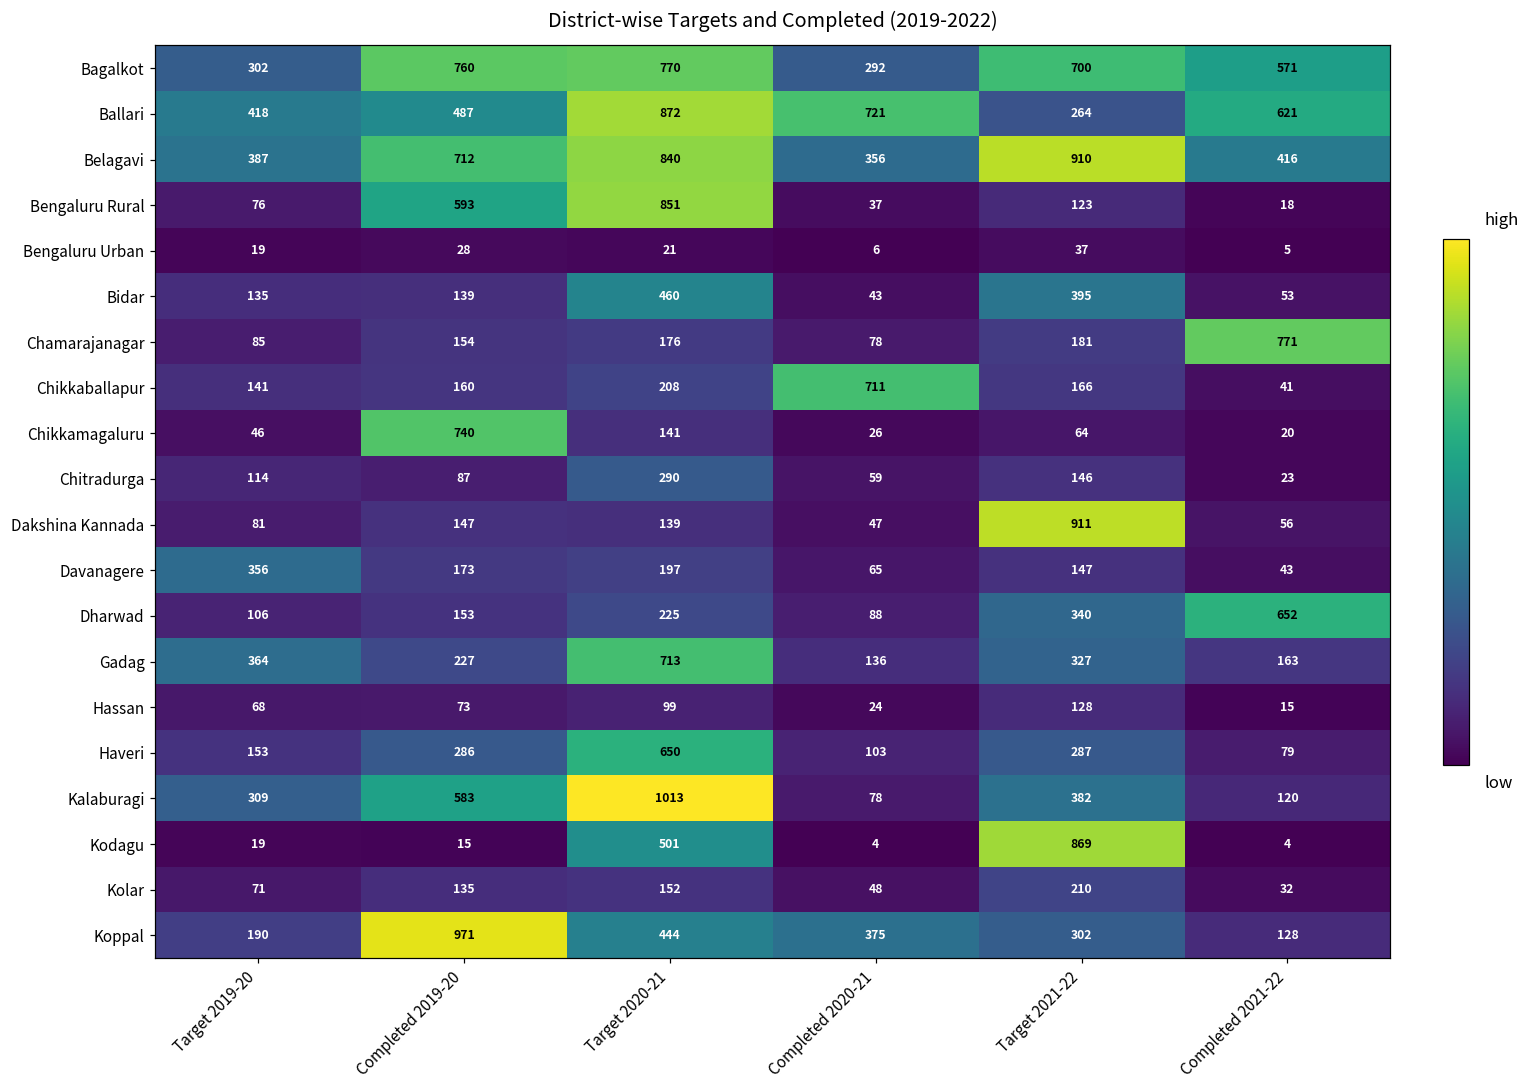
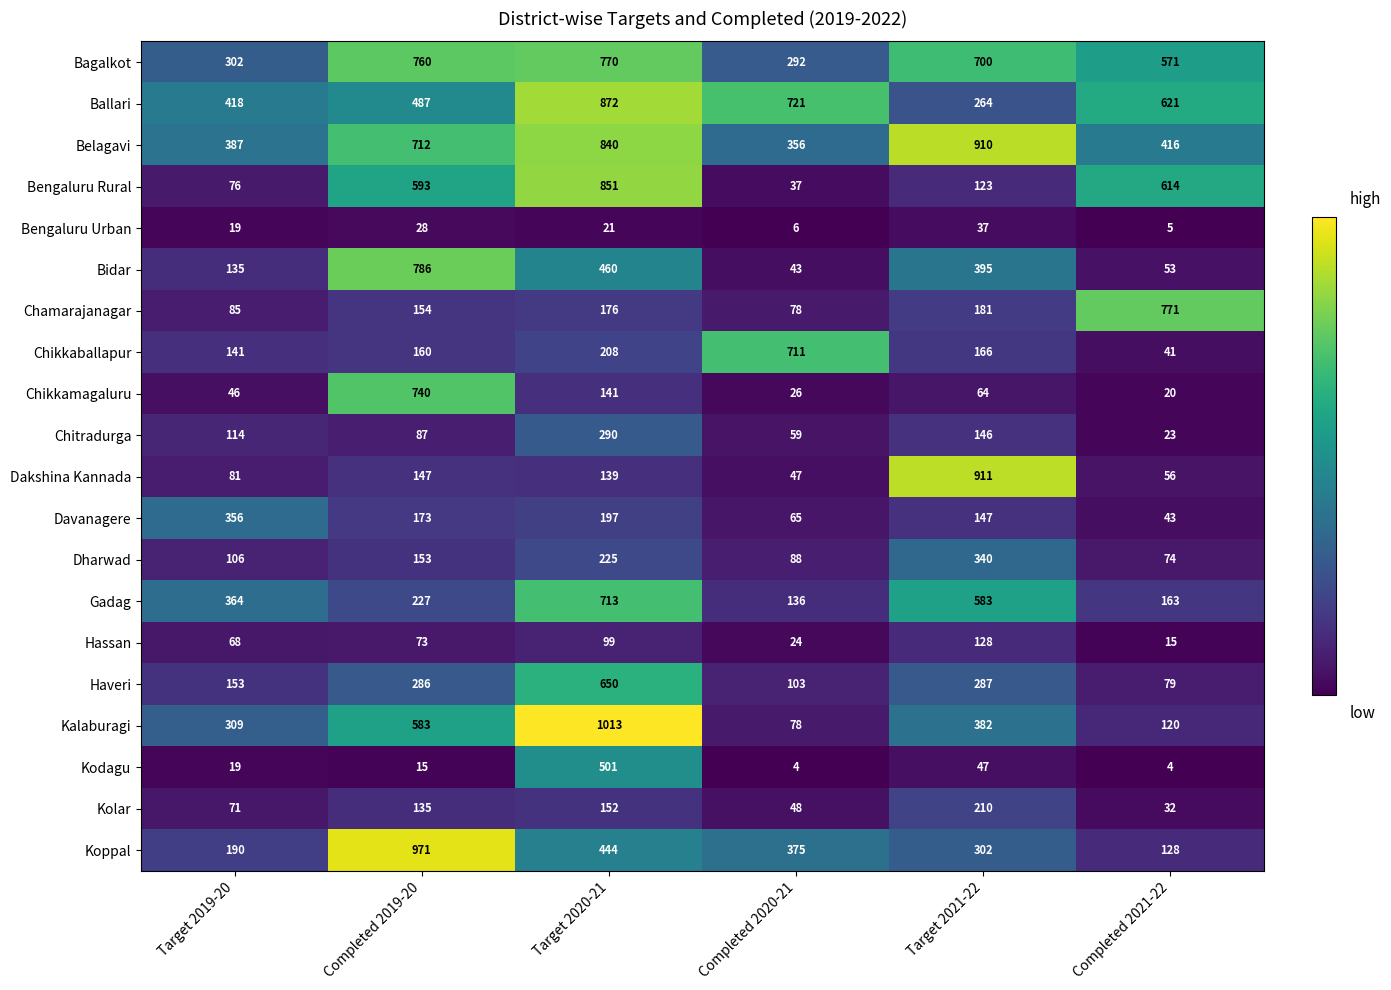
  {
    "Bagalkot": {
      "Target 2019-20": 302,
      "Completed 2019-20": 760,
      "Target 2020-21": 770,
      "Completed 2020-21": 292,
      "Target 2021-22": 700,
      "Completed 2021-22": 571
    },
    "Ballari": {
      "Target 2019-20": 418,
      "Completed 2019-20": 487,
      "Target 2020-21": 872,
      "Completed 2020-21": 721,
      "Target 2021-22": 264,
      "Completed 2021-22": 621
    },
    "Belagavi": {
      "Target 2019-20": 387,
      "Completed 2019-20": 712,
      "Target 2020-21": 840,
      "Completed 2020-21": 356,
      "Target 2021-22": 910,
      "Completed 2021-22": 416
    },
    "Bengaluru Rural": {
      "Target 2019-20": 76,
      "Completed 2019-20": 593,
      "Target 2020-21": 851,
      "Completed 2020-21": 37,
      "Target 2021-22": 123,
-     "Completed 2021-22": 18
+     "Completed 2021-22": 614
    },
    "Bengaluru Urban": {
      "Target 2019-20": 19,
      "Completed 2019-20": 28,
      "Target 2020-21": 21,
      "Completed 2020-21": 6,
      "Target 2021-22": 37,
      "Completed 2021-22": 5
    },
    "Bidar": {
      "Target 2019-20": 135,
-     "Completed 2019-20": 139,
+     "Completed 2019-20": 786,
      "Target 2020-21": 460,
      "Completed 2020-21": 43,
      "Target 2021-22": 395,
      "Completed 2021-22": 53
    },
    "Chamarajanagar": {
      "Target 2019-20": 85,
      "Completed 2019-20": 154,
      "Target 2020-21": 176,
      "Completed 2020-21": 78,
      "Target 2021-22": 181,
      "Completed 2021-22": 771
    },
    "Chikkaballapur": {
      "Target 2019-20": 141,
      "Completed 2019-20": 160,
      "Target 2020-21": 208,
      "Completed 2020-21": 711,
      "Target 2021-22": 166,
      "Completed 2021-22": 41
    },
    "Chikkamagaluru": {
      "Target 2019-20": 46,
      "Completed 2019-20": 740,
      "Target 2020-21": 141,
      "Completed 2020-21": 26,
      "Target 2021-22": 64,
      "Completed 2021-22": 20
    },
    "Chitradurga": {
      "Target 2019-20": 114,
      "Completed 2019-20": 87,
      "Target 2020-21": 290,
      "Completed 2020-21": 59,
      "Target 2021-22": 146,
      "Completed 2021-22": 23
    },
    "Dakshina Kannada": {
      "Target 2019-20": 81,
      "Completed 2019-20": 147,
      "Target 2020-21": 139,
      "Completed 2020-21": 47,
      "Target 2021-22": 911,
      "Completed 2021-22": 56
    },
    "Davanagere": {
      "Target 2019-20": 356,
      "Completed 2019-20": 173,
      "Target 2020-21": 197,
      "Completed 2020-21": 65,
      "Target 2021-22": 147,
      "Completed 2021-22": 43
    },
    "Dharwad": {
      "Target 2019-20": 106,
      "Completed 2019-20": 153,
      "Target 2020-21": 225,
      "Completed 2020-21": 88,
      "Target 2021-22": 340,
-     "Completed 2021-22": 652
+     "Completed 2021-22": 74
    },
    "Gadag": {
      "Target 2019-20": 364,
      "Completed 2019-20": 227,
      "Target 2020-21": 713,
      "Completed 2020-21": 136,
-     "Target 2021-22": 327,
+     "Target 2021-22": 583,
      "Completed 2021-22": 163
    },
    "Hassan": {
      "Target 2019-20": 68,
      "Completed 2019-20": 73,
      "Target 2020-21": 99,
      "Completed 2020-21": 24,
      "Target 2021-22": 128,
      "Completed 2021-22": 15
    },
    "Haveri": {
      "Target 2019-20": 153,
      "Completed 2019-20": 286,
      "Target 2020-21": 650,
      "Completed 2020-21": 103,
      "Target 2021-22": 287,
      "Completed 2021-22": 79
    },
    "Kalaburagi": {
      "Target 2019-20": 309,
      "Completed 2019-20": 583,
      "Target 2020-21": 1013,
      "Completed 2020-21": 78,
      "Target 2021-22": 382,
      "Completed 2021-22": 120
    },
    "Kodagu": {
      "Target 2019-20": 19,
      "Completed 2019-20": 15,
      "Target 2020-21": 501,
      "Completed 2020-21": 4,
-     "Target 2021-22": 869,
+     "Target 2021-22": 47,
      "Completed 2021-22": 4
    },
    "Kolar": {
      "Target 2019-20": 71,
      "Completed 2019-20": 135,
      "Target 2020-21": 152,
      "Completed 2020-21": 48,
      "Target 2021-22": 210,
      "Completed 2021-22": 32
    },
    "Koppal": {
      "Target 2019-20": 190,
      "Completed 2019-20": 971,
      "Target 2020-21": 444,
      "Completed 2020-21": 375,
      "Target 2021-22": 302,
      "Completed 2021-22": 128
    }
  }
